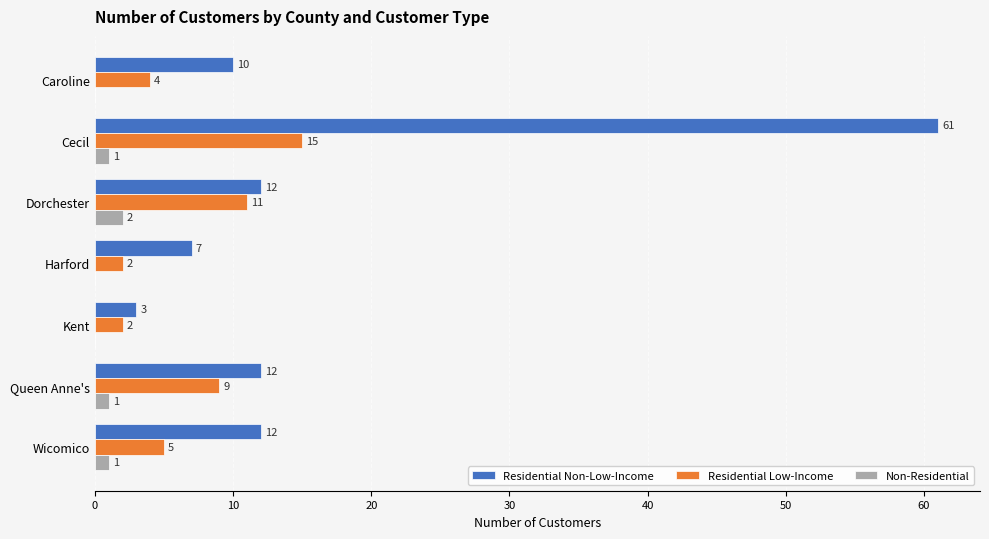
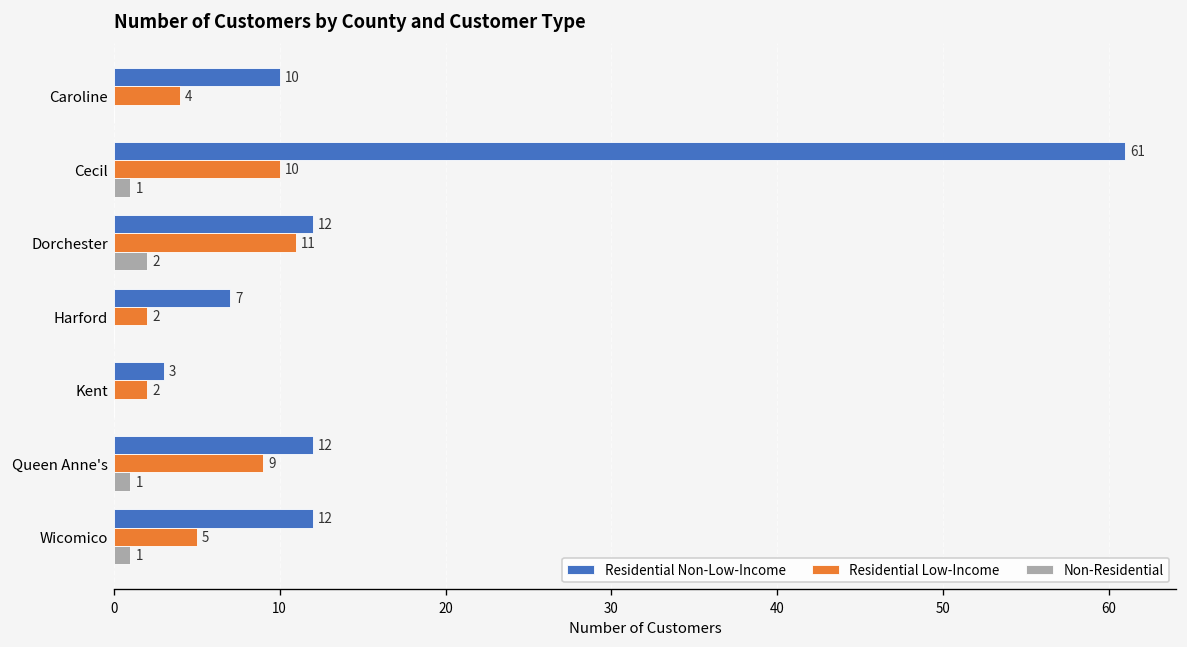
  {
    "Residential Non-Low-Income": {
      "Caroline": 10,
      "Cecil": 61,
      "Dorchester": 12,
      "Harford": 7,
      "Kent": 3,
      "Queen Anne's": 12,
      "Wicomico": 12
    },
    "Residential Low-Income": {
      "Caroline": 4,
-     "Cecil": 15,
+     "Cecil": 10,
      "Dorchester": 11,
      "Harford": 2,
      "Kent": 2,
      "Queen Anne's": 9,
      "Wicomico": 5
    },
    "Non-Residential": {
      "Cecil": 1,
      "Dorchester": 2,
      "Queen Anne's": 1,
      "Wicomico": 1
    }
  }
